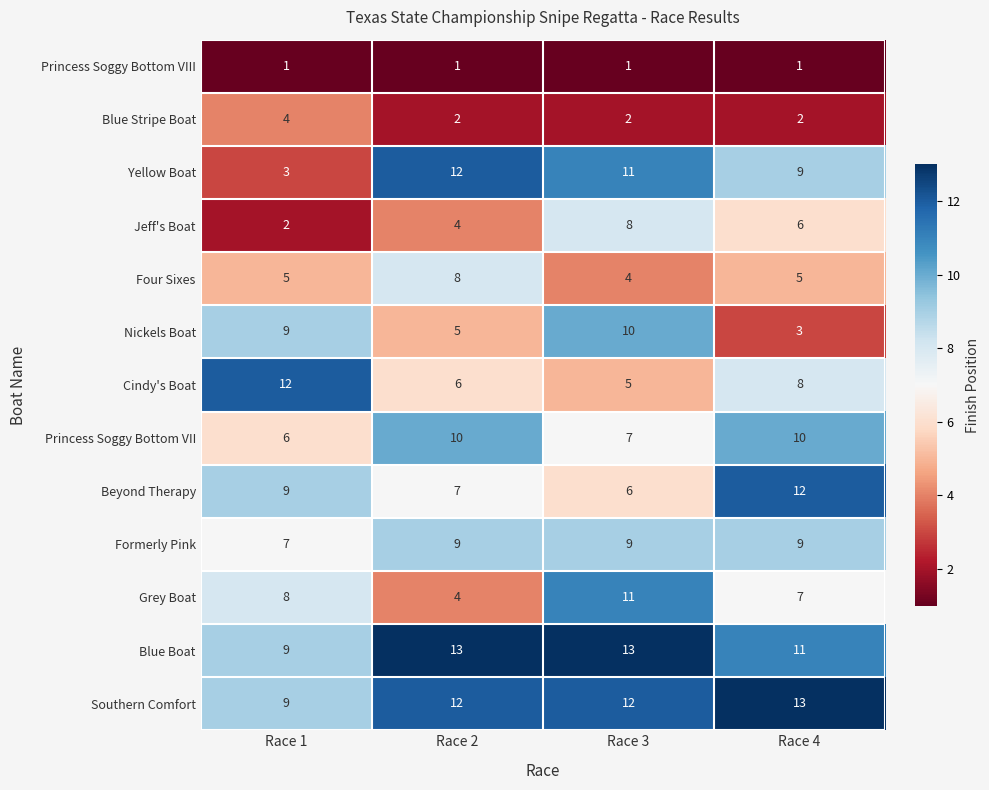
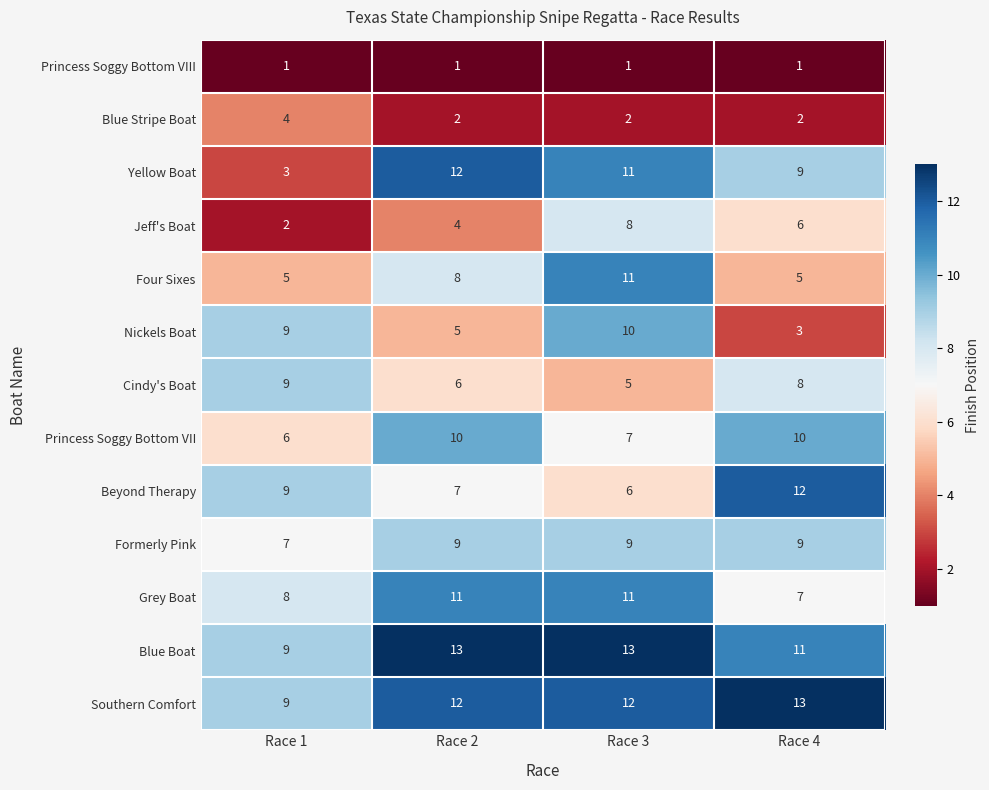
  {
    "Princess Soggy Bottom VIII": {
      "Race 1": 1,
      "Race 2": 1,
      "Race 3": 1,
      "Race 4": 1
    },
    "Blue Stripe Boat": {
      "Race 1": 4,
      "Race 2": 2,
      "Race 3": 2,
      "Race 4": 2
    },
    "Yellow Boat": {
      "Race 1": 3,
      "Race 2": 12,
      "Race 3": 11,
      "Race 4": 9
    },
    "Jeff's Boat": {
      "Race 1": 2,
      "Race 2": 4,
      "Race 3": 8,
      "Race 4": 6
    },
    "Four Sixes": {
      "Race 1": 5,
      "Race 2": 8,
-     "Race 3": 4,
+     "Race 3": 11,
      "Race 4": 5
    },
    "Nickels Boat": {
      "Race 1": 9,
      "Race 2": 5,
      "Race 3": 10,
      "Race 4": 3
    },
    "Cindy's Boat": {
-     "Race 1": 12,
+     "Race 1": 9,
      "Race 2": 6,
      "Race 3": 5,
      "Race 4": 8
    },
    "Princess Soggy Bottom VII": {
      "Race 1": 6,
      "Race 2": 10,
      "Race 3": 7,
      "Race 4": 10
    },
    "Beyond Therapy": {
      "Race 1": 9,
      "Race 2": 7,
      "Race 3": 6,
      "Race 4": 12
    },
    "Formerly Pink": {
      "Race 1": 7,
      "Race 2": 9,
      "Race 3": 9,
      "Race 4": 9
    },
    "Grey Boat": {
      "Race 1": 8,
-     "Race 2": 4,
+     "Race 2": 11,
      "Race 3": 11,
      "Race 4": 7
    },
    "Blue Boat": {
      "Race 1": 9,
      "Race 2": 13,
      "Race 3": 13,
      "Race 4": 11
    },
    "Southern Comfort": {
      "Race 1": 9,
      "Race 2": 12,
      "Race 3": 12,
      "Race 4": 13
    }
  }
